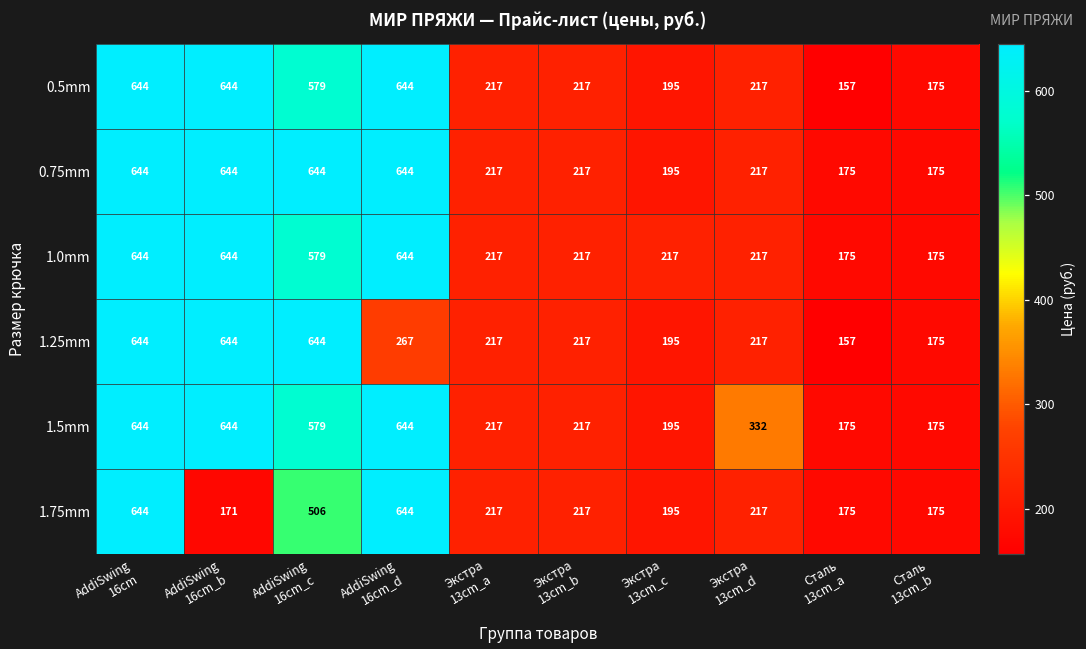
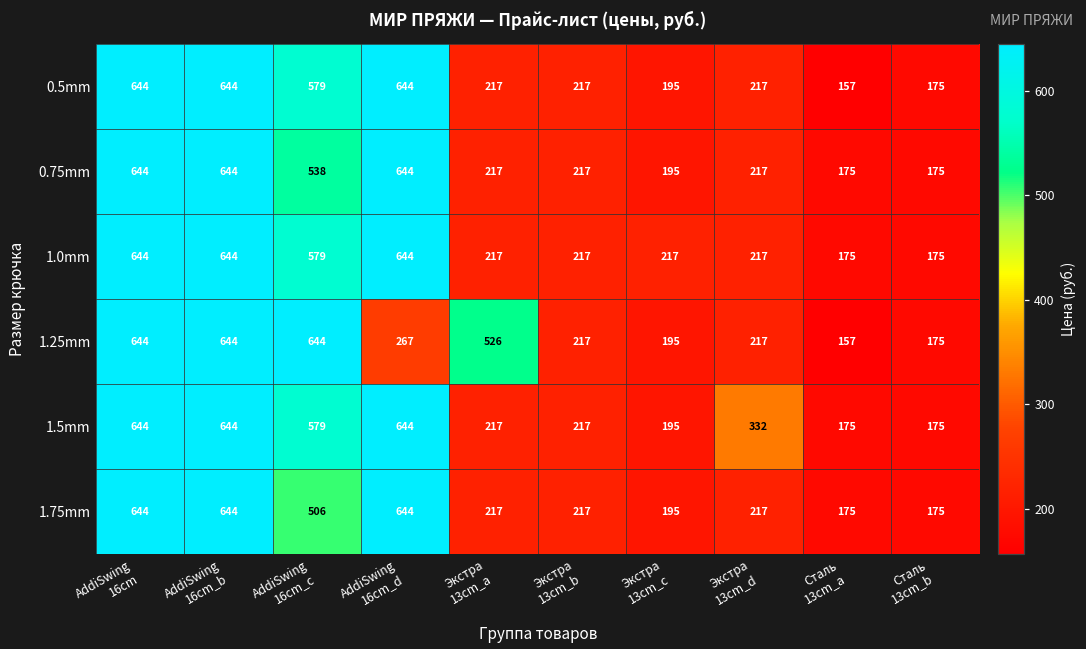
  {
    "0.5mm": {
      "AddiSwing 16cm": 644,
      "AddiSwing 16cm_b": 644,
      "AddiSwing 16cm_c": 579,
      "AddiSwing 16cm_d": 644,
      "Экстра 13cm_a": 217,
      "Экстра 13cm_b": 217,
      "Экстра 13cm_c": 195,
      "Экстра 13cm_d": 217,
      "Сталь 13cm_a": 157,
      "Сталь 13cm_b": 175
    },
    "0.75mm": {
      "AddiSwing 16cm": 644,
      "AddiSwing 16cm_b": 644,
-     "AddiSwing 16cm_c": 644,
+     "AddiSwing 16cm_c": 538,
      "AddiSwing 16cm_d": 644,
      "Экстра 13cm_a": 217,
      "Экстра 13cm_b": 217,
      "Экстра 13cm_c": 195,
      "Экстра 13cm_d": 217,
      "Сталь 13cm_a": 175,
      "Сталь 13cm_b": 175
    },
    "1.0mm": {
      "AddiSwing 16cm": 644,
      "AddiSwing 16cm_b": 644,
      "AddiSwing 16cm_c": 579,
      "AddiSwing 16cm_d": 644,
      "Экстра 13cm_a": 217,
      "Экстра 13cm_b": 217,
      "Экстра 13cm_c": 217,
      "Экстра 13cm_d": 217,
      "Сталь 13cm_a": 175,
      "Сталь 13cm_b": 175
    },
    "1.25mm": {
      "AddiSwing 16cm": 644,
      "AddiSwing 16cm_b": 644,
      "AddiSwing 16cm_c": 644,
      "AddiSwing 16cm_d": 267,
-     "Экстра 13cm_a": 217,
+     "Экстра 13cm_a": 526,
      "Экстра 13cm_b": 217,
      "Экстра 13cm_c": 195,
      "Экстра 13cm_d": 217,
      "Сталь 13cm_a": 157,
      "Сталь 13cm_b": 175
    },
    "1.5mm": {
      "AddiSwing 16cm": 644,
      "AddiSwing 16cm_b": 644,
      "AddiSwing 16cm_c": 579,
      "AddiSwing 16cm_d": 644,
      "Экстра 13cm_a": 217,
      "Экстра 13cm_b": 217,
      "Экстра 13cm_c": 195,
      "Экстра 13cm_d": 332,
      "Сталь 13cm_a": 175,
      "Сталь 13cm_b": 175
    },
    "1.75mm": {
      "AddiSwing 16cm": 644,
-     "AddiSwing 16cm_b": 171,
+     "AddiSwing 16cm_b": 644,
      "AddiSwing 16cm_c": 506,
      "AddiSwing 16cm_d": 644,
      "Экстра 13cm_a": 217,
      "Экстра 13cm_b": 217,
      "Экстра 13cm_c": 195,
      "Экстра 13cm_d": 217,
      "Сталь 13cm_a": 175,
      "Сталь 13cm_b": 175
    }
  }
